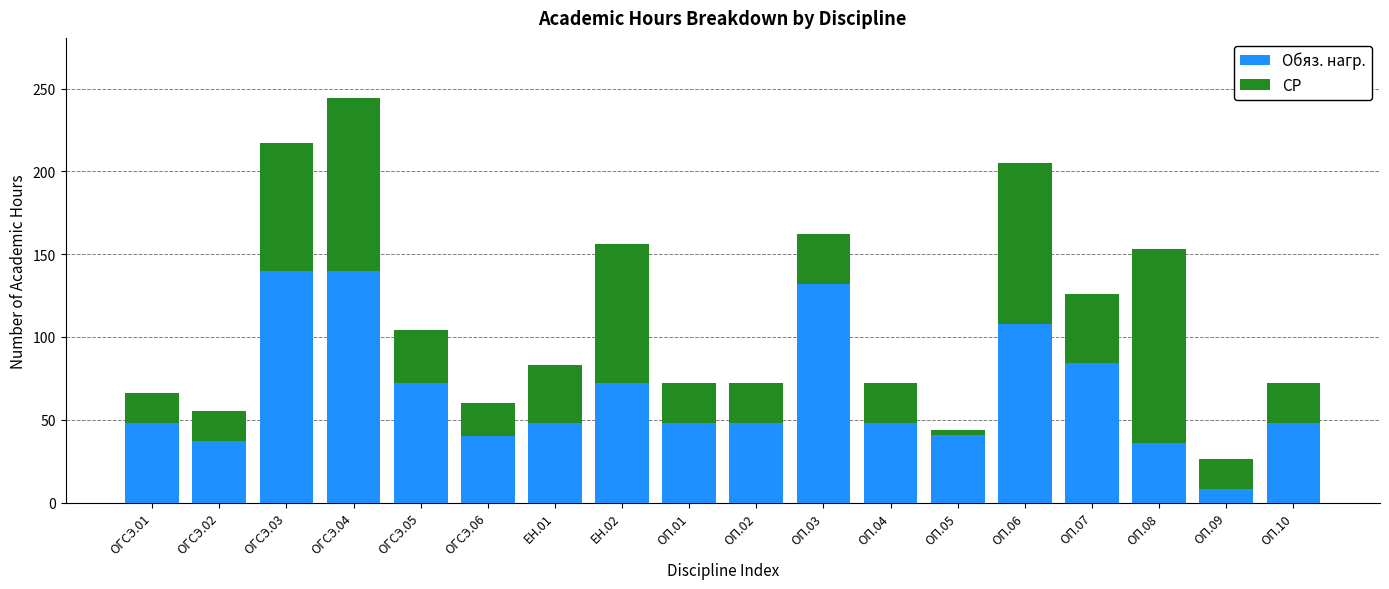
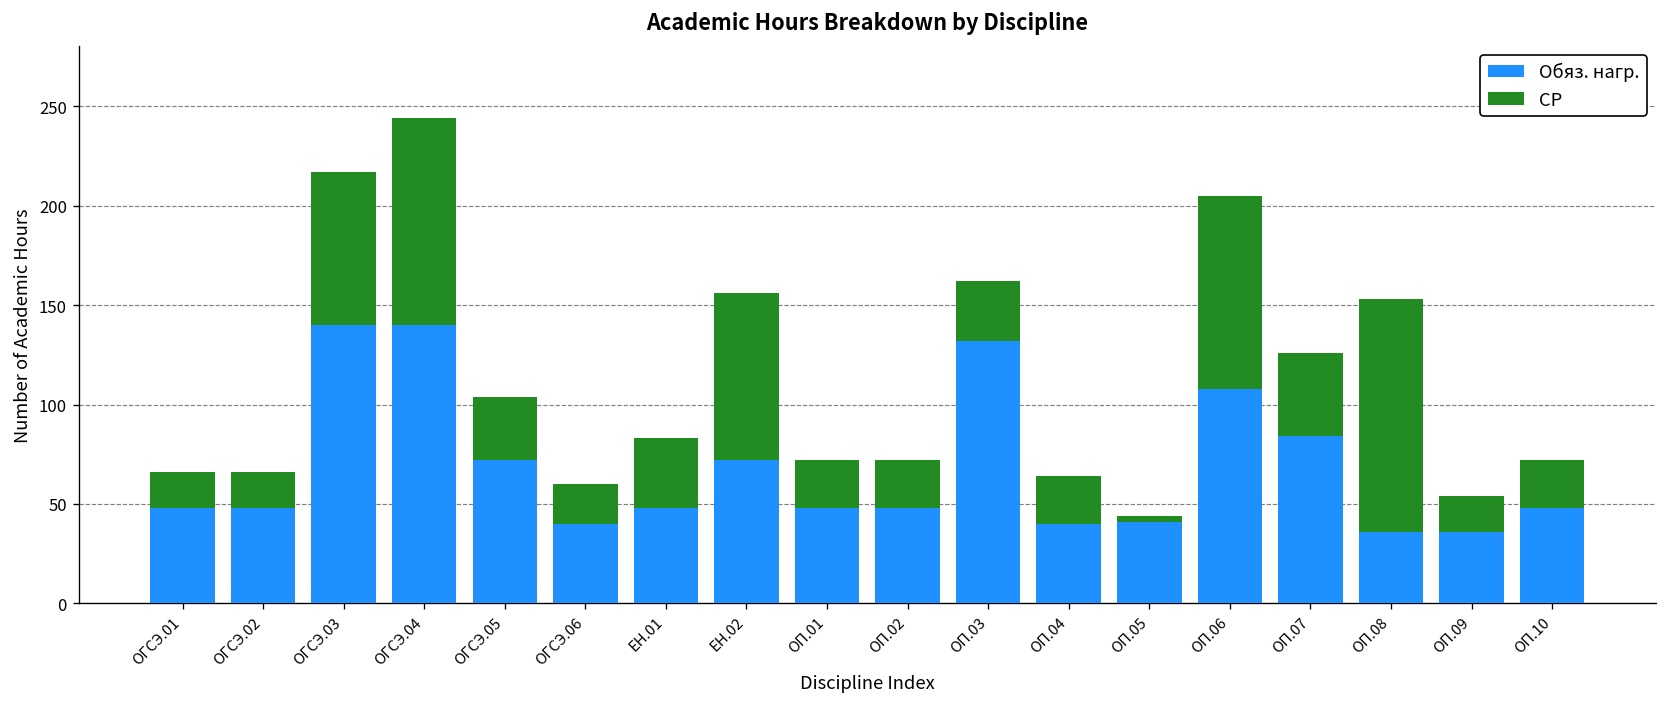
  {
    "Обяз. нагр.": {
      "ОГСЭ.01": 48,
-     "ОГСЭ.02": 37,
+     "ОГСЭ.02": 48,
      "ОГСЭ.03": 140,
      "ОГСЭ.04": 140,
      "ОГСЭ.05": 72,
      "ОГСЭ.06": 40,
      "ЕН.01": 48,
      "ЕН.02": 72,
      "ОП.01": 48,
      "ОП.02": 48,
      "ОП.03": 132,
-     "ОП.04": 48,
+     "ОП.04": 40,
      "ОП.05": 41,
      "ОП.06": 108,
      "ОП.07": 84,
      "ОП.08": 36,
-     "ОП.09": 8,
+     "ОП.09": 36,
      "ОП.10": 48
    },
    "СР": {
      "ОГСЭ.01": 18,
      "ОГСЭ.02": 18,
      "ОГСЭ.03": 77,
      "ОГСЭ.04": 104,
      "ОГСЭ.05": 32,
      "ОГСЭ.06": 20,
      "ЕН.01": 35,
      "ЕН.02": 84,
      "ОП.01": 24,
      "ОП.02": 24,
      "ОП.03": 30,
      "ОП.04": 24,
      "ОП.05": 3,
      "ОП.06": 97,
      "ОП.07": 42,
      "ОП.08": 117,
      "ОП.09": 18,
      "ОП.10": 24
    }
  }
